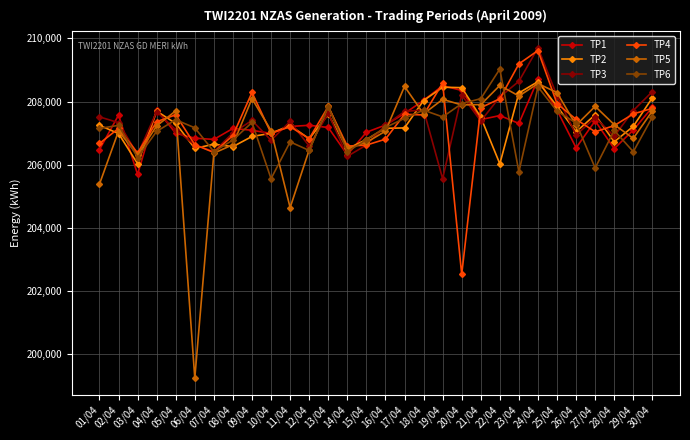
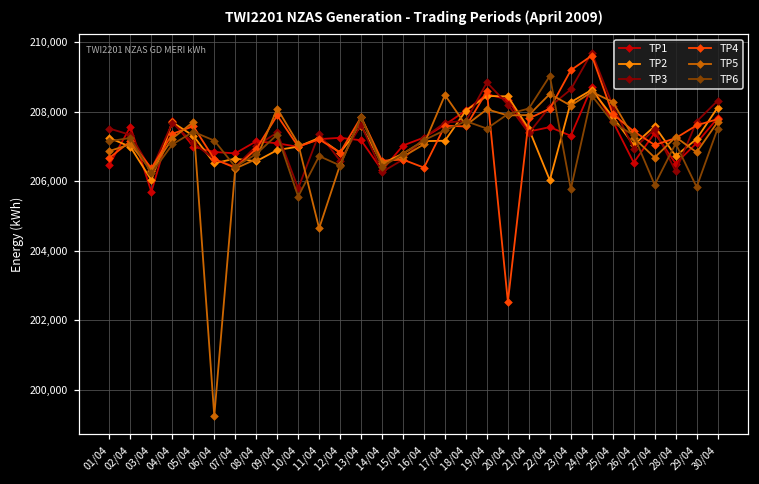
  {
    "TP1": {
      "01/04": "206,500",
      "02/04": "207,600",
      "03/04": "205,700",
      "05/04": "207,000",
      "06/04": "206,800",
      "07/04": "206,800",
      "08/04": "207,100",
      "09/04": "207,100",
      "12/04": "207,200",
      "13/04": "207,200",
      "15/04": "207,000",
      "20/04": "208,400",
      "22/04": "207,600",
      "23/04": "207,300",
      "26/04": "206,500",
      "27/04": "207,400",
      "28/04": "206,500",
      "29/04": "207,100"
    },
    "TP2": {
      "01/04": "207,200",
      "03/04": "206,000",
      "05/04": "207,300",
      "06/04": "206,500",
      "07/04": "206,600",
      "09/04": "206,900",
      "17/04": "207,200",
      "20/04": "208,400",
      "22/04": "206,000",
      "23/04": "208,300",
      "26/04": "207,000",
      "27/04": "207,600",
      "28/04": "206,700",
      "29/04": "207,200",
      "30/04": "208,100"
    },
    "TP3": {
      "01/04": "207,500",
      "02/04": "207,300",
      "05/04": "207,100",
      "08/04": "207,000",
-     "10/04": "206,800",
+     "10/04": "205,800",
      "11/04": "207,400",
      "12/04": "206,600",
-     "19/04": "205,600",
+     "19/04": "208,800",
      "20/04": "208,200",
      "23/04": "208,600",
      "24/04": "209,700",
      "25/04": "208,200",
      "26/04": "206,900",
      "27/04": "207,500",
-     "28/04": "206,900",
+     "28/04": "206,300",
      "29/04": "207,700",
      "30/04": "208,300"
    },
    "TP4": {
      "01/04": "206,700",
      "02/04": "207,100",
      "04/04": "207,400",
      "05/04": "207,600",
      "08/04": "206,900",
-     "09/04": "208,300",
-     "16/04": "206,800",
+     "09/04": "207,900",
+     "16/04": "206,400",
      "19/04": "208,600",
      "20/04": "202,500",
      "21/04": "207,800",
      "23/04": "209,200",
      "24/04": "209,600",
      "26/04": "207,400",
      "27/04": "207,000",
      "29/04": "207,600"
    },
    "TP5": {
-     "01/04": "205,400",
+     "01/04": "206,900",
      "04/04": "207,200",
      "05/04": "207,700",
      "06/04": "199,200",
      "09/04": "208,100",
      "10/04": "207,100",
      "11/04": "204,600",
      "16/04": "207,100",
      "17/04": "208,500",
      "19/04": "208,100",
      "21/04": "207,900",
      "22/04": "208,500",
      "23/04": "208,200",
      "25/04": "208,300",
-     "27/04": "207,800",
+     "27/04": "206,700",
      "29/04": "206,800",
      "30/04": "207,700"
    },
    "TP6": {
      "01/04": "207,100",
      "02/04": "207,200",
      "04/04": "207,100",
      "05/04": "207,400",
      "06/04": "207,200",
      "08/04": "206,800",
      "10/04": "205,600",
      "11/04": "206,700",
      "14/04": "206,400",
      "17/04": "207,500",
      "19/04": "207,500",
      "21/04": "208,100",
      "22/04": "209,000",
      "23/04": "205,800",
      "24/04": "208,500",
      "27/04": "205,900",
      "28/04": "207,100",
-     "29/04": "206,400",
+     "29/04": "205,800",
      "30/04": "207,500"
    }
  }
